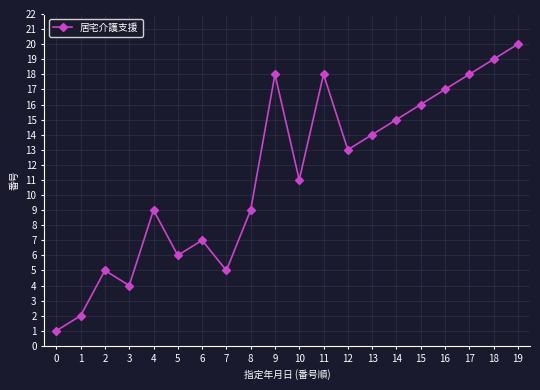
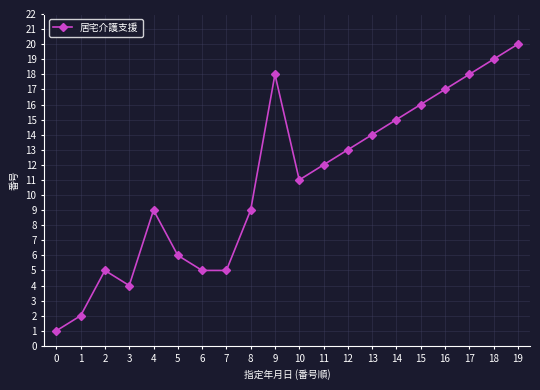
  {
    "0": 1,
    "1": 2,
    "2": 5,
    "3": 4,
    "4": 9,
    "5": 6,
-   "6": 7,
+   "6": 5,
    "7": 5,
    "8": 9,
    "9": 18,
    "10": 11,
-   "11": 18,
+   "11": 12,
    "12": 13,
    "13": 14,
    "14": 15,
    "15": 16,
    "16": 17,
    "17": 18,
    "18": 19,
    "19": 20
  }
